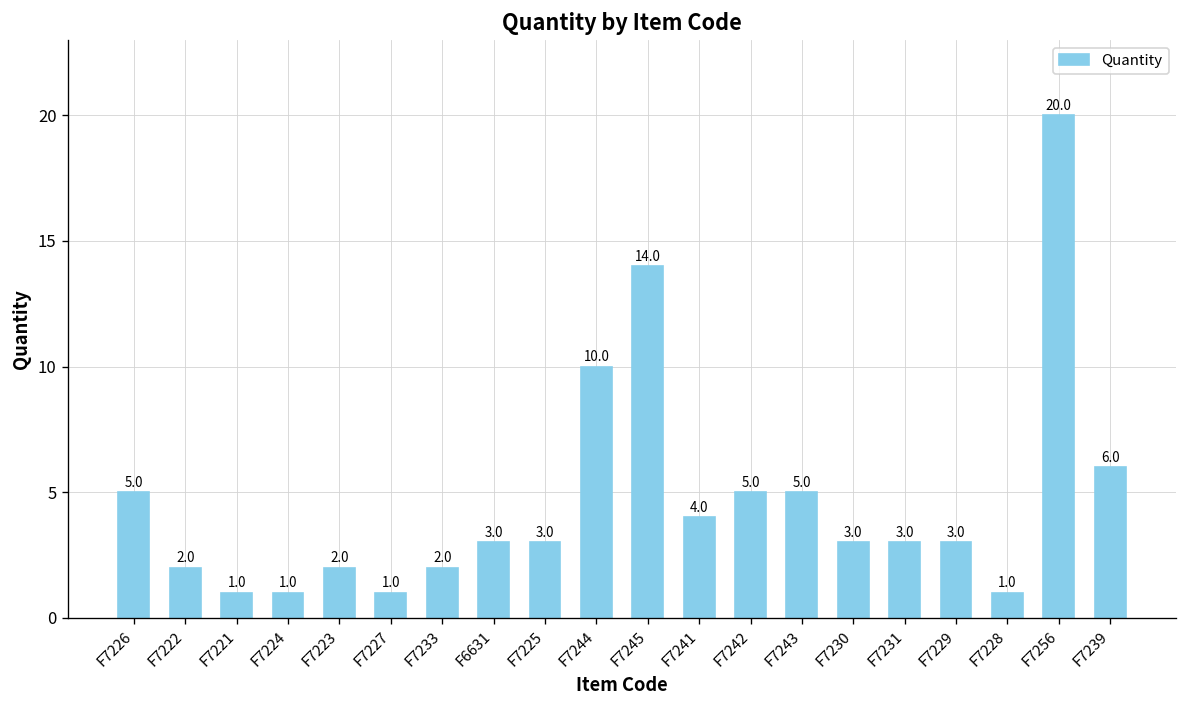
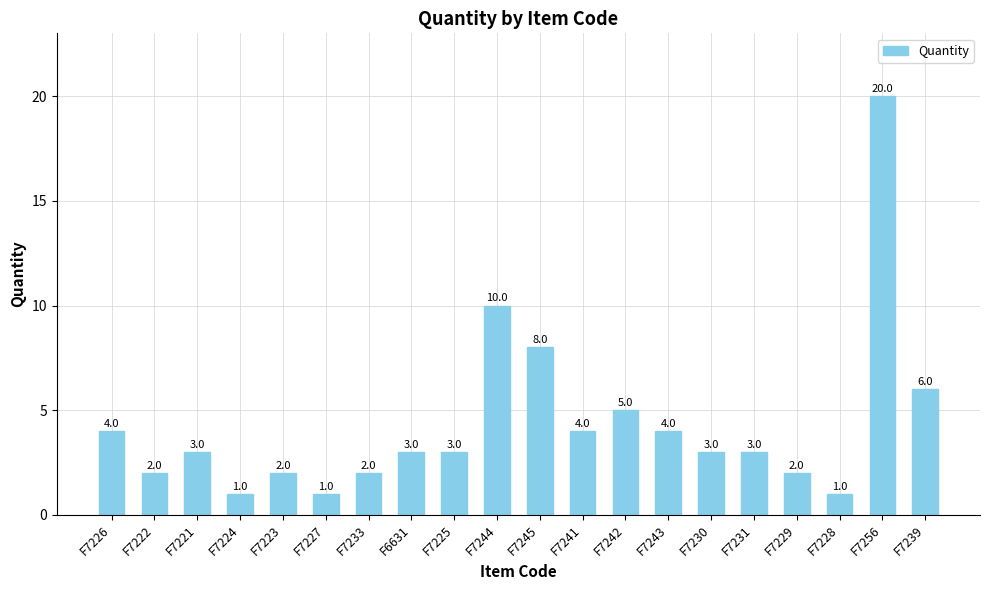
  {
-   "F7226": 5.0,
+   "F7226": 4.0,
    "F7222": 2.0,
-   "F7221": 1.0,
+   "F7221": 3.0,
    "F7224": 1.0,
    "F7223": 2.0,
    "F7227": 1.0,
    "F7233": 2.0,
    "F6631": 3.0,
    "F7225": 3.0,
    "F7244": 10.0,
-   "F7245": 14.0,
+   "F7245": 8.0,
    "F7241": 4.0,
    "F7242": 5.0,
-   "F7243": 5.0,
+   "F7243": 4.0,
    "F7230": 3.0,
    "F7231": 3.0,
-   "F7229": 3.0,
+   "F7229": 2.0,
    "F7228": 1.0,
    "F7256": 20.0,
    "F7239": 6.0
  }
